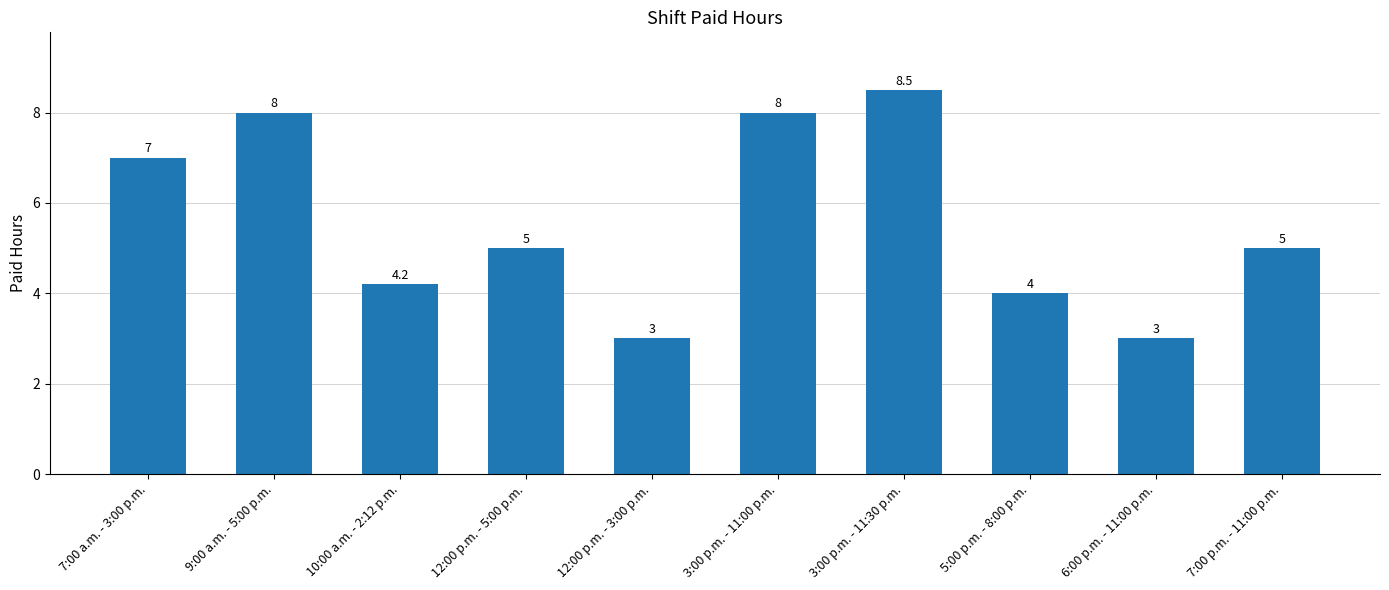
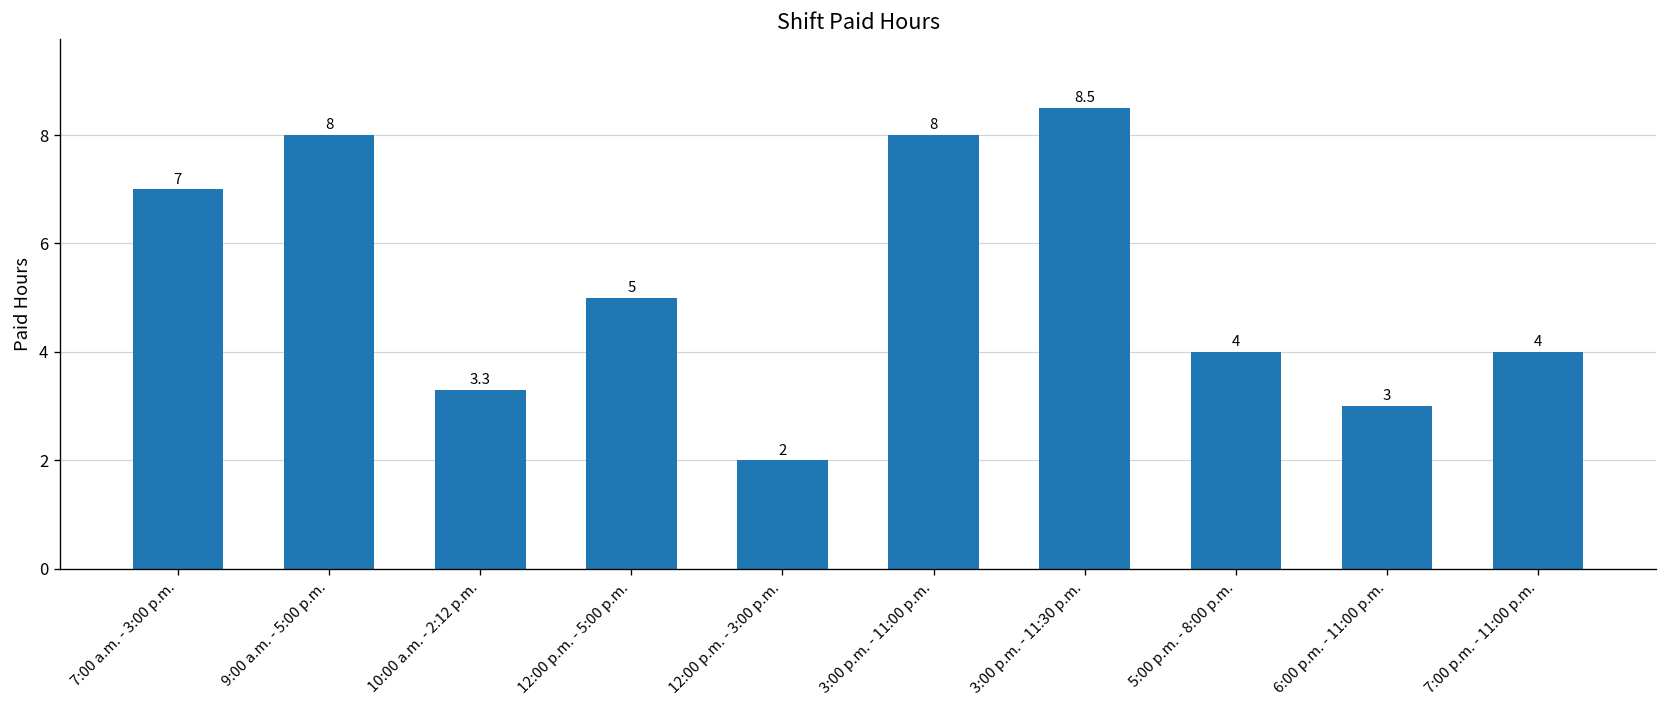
  {
    "7:00 a.m. - 3:00 p.m.": 7,
    "9:00 a.m. - 5:00 p.m.": 8,
-   "10:00 a.m. - 2:12 p.m.": 4.2,
+   "10:00 a.m. - 2:12 p.m.": 3.3,
    "12:00 p.m. - 5:00 p.m.": 5,
-   "12:00 p.m. - 3:00 p.m.": 3,
+   "12:00 p.m. - 3:00 p.m.": 2,
    "3:00 p.m. - 11:00 p.m.": 8,
    "3:00 p.m. - 11:30 p.m.": 8.5,
    "5:00 p.m. - 8:00 p.m.": 4,
    "6:00 p.m. - 11:00 p.m.": 3,
-   "7:00 p.m. - 11:00 p.m.": 5
+   "7:00 p.m. - 11:00 p.m.": 4
  }
